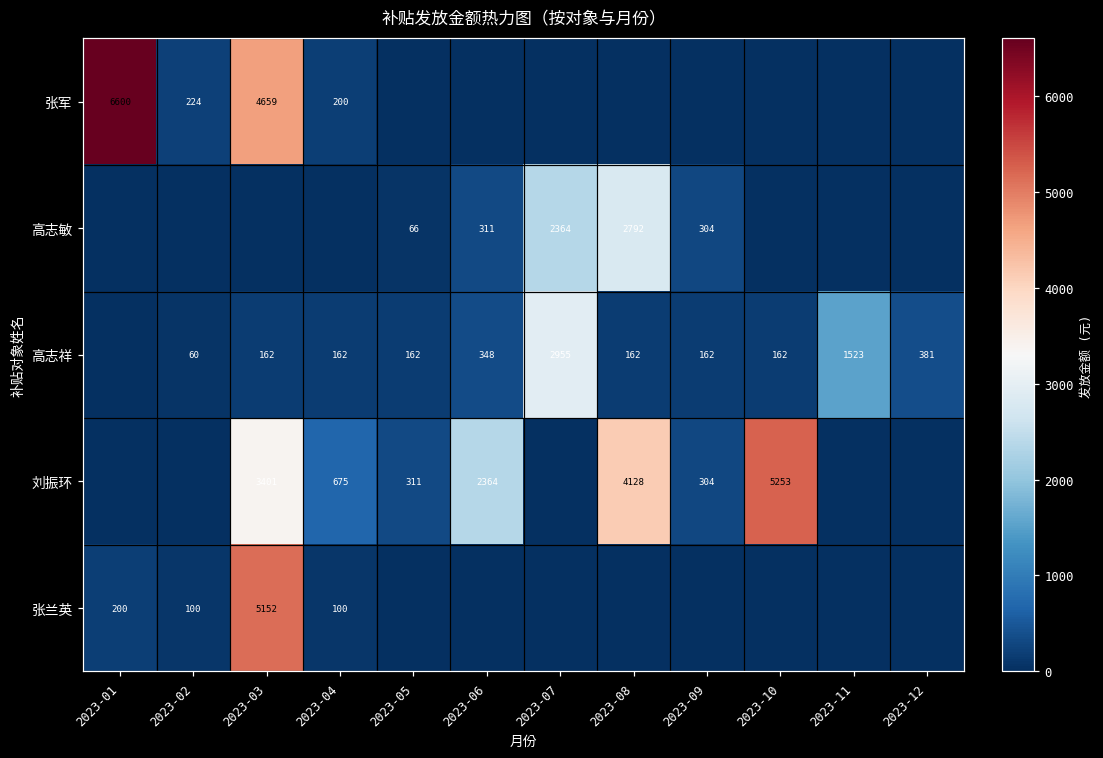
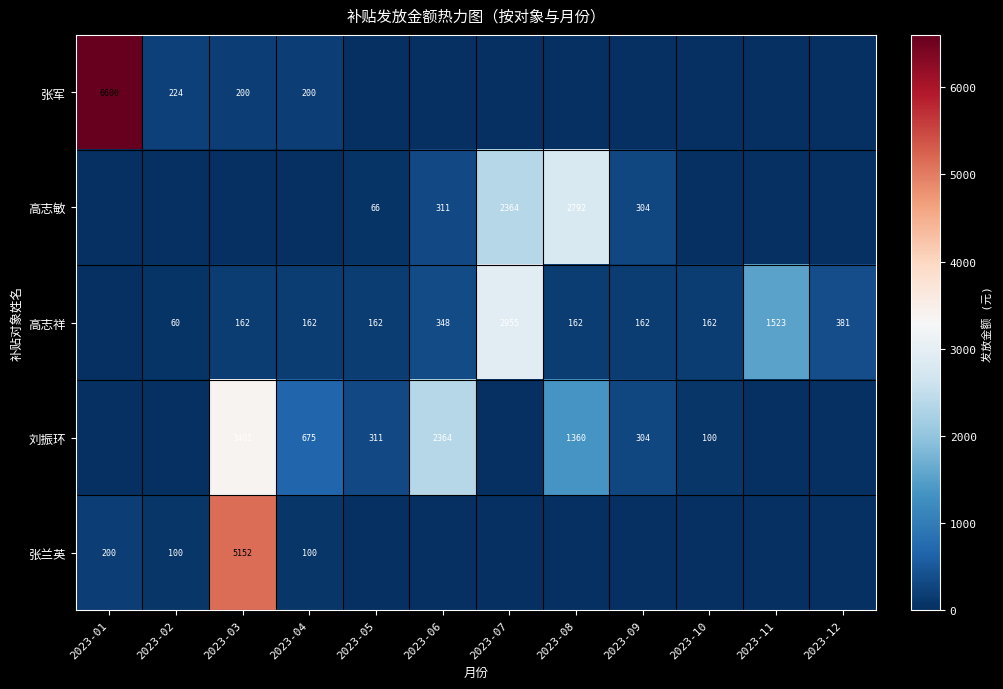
  {
    "张军": {
      "2023-01": 6600,
      "2023-02": 224,
-     "2023-03": 4659,
+     "2023-03": 200,
      "2023-04": 200
    },
    "高志敏": {
      "2023-05": 66,
      "2023-06": 311,
      "2023-07": 2364,
      "2023-09": 304
    },
    "高志祥": {
      "2023-02": 60,
      "2023-03": 162,
      "2023-04": 162,
      "2023-05": 162,
      "2023-06": 348,
      "2023-08": 162,
      "2023-09": 162,
      "2023-10": 162,
      "2023-11": 1523,
      "2023-12": 381
    },
    "刘振环": {
      "2023-04": 675,
      "2023-05": 311,
      "2023-06": 2364,
-     "2023-08": 4128,
+     "2023-08": 1360,
      "2023-09": 304,
-     "2023-10": 5253
+     "2023-10": 100
    },
    "张兰英": {
      "2023-01": 200,
      "2023-02": 100,
      "2023-03": 5152,
      "2023-04": 100
    }
  }
